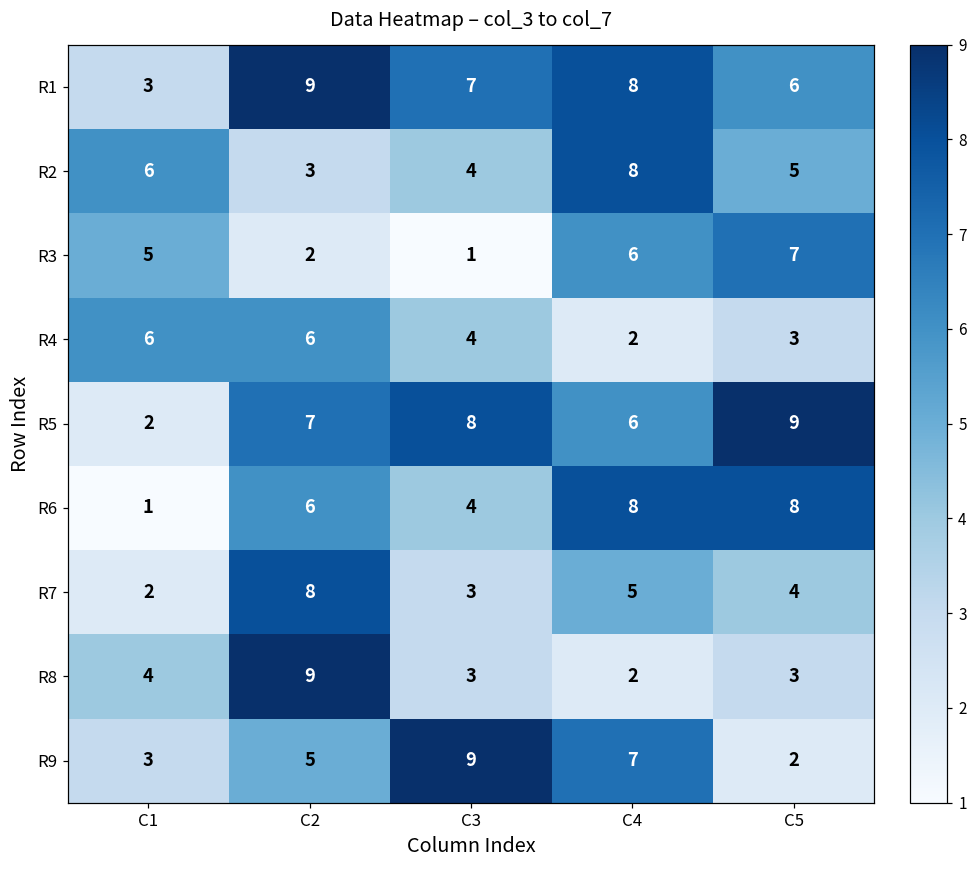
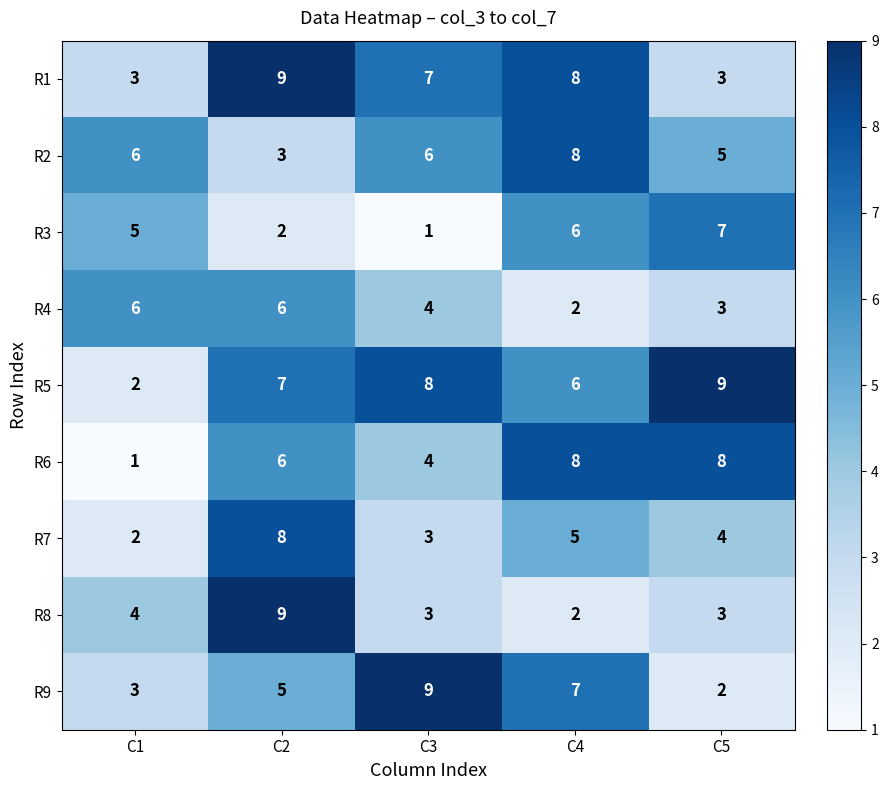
  {
    "R1": {
      "C1": 3,
      "C2": 9,
      "C3": 7,
      "C4": 8,
-     "C5": 6
+     "C5": 3
    },
    "R2": {
      "C1": 6,
      "C2": 3,
-     "C3": 4,
+     "C3": 6,
      "C4": 8,
      "C5": 5
    },
    "R3": {
      "C1": 5,
      "C2": 2,
      "C3": 1,
      "C4": 6,
      "C5": 7
    },
    "R4": {
      "C1": 6,
      "C2": 6,
      "C3": 4,
      "C4": 2,
      "C5": 3
    },
    "R5": {
      "C1": 2,
      "C2": 7,
      "C3": 8,
      "C4": 6,
      "C5": 9
    },
    "R6": {
      "C1": 1,
      "C2": 6,
      "C3": 4,
      "C4": 8,
      "C5": 8
    },
    "R7": {
      "C1": 2,
      "C2": 8,
      "C3": 3,
      "C4": 5,
      "C5": 4
    },
    "R8": {
      "C1": 4,
      "C2": 9,
      "C3": 3,
      "C4": 2,
      "C5": 3
    },
    "R9": {
      "C1": 3,
      "C2": 5,
      "C3": 9,
      "C4": 7,
      "C5": 2
    }
  }
